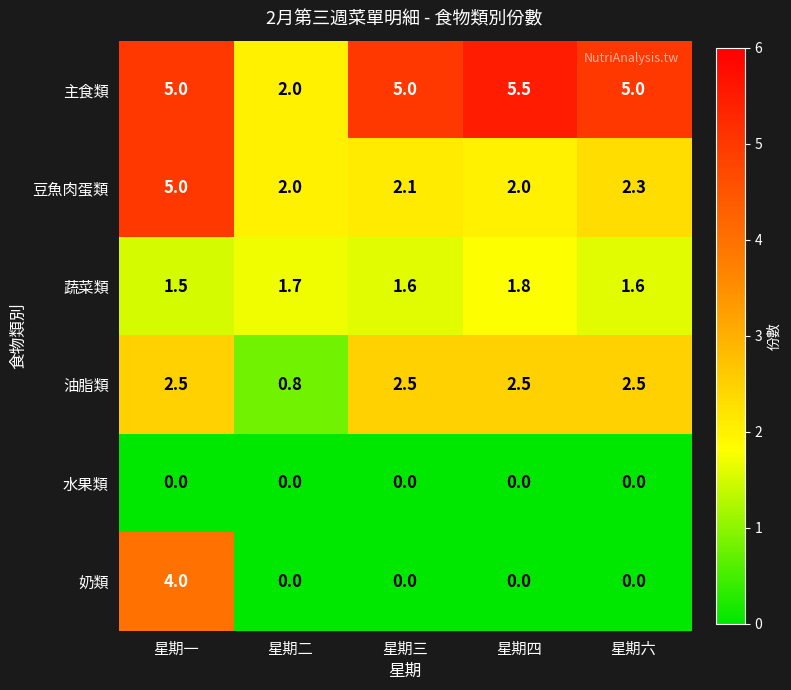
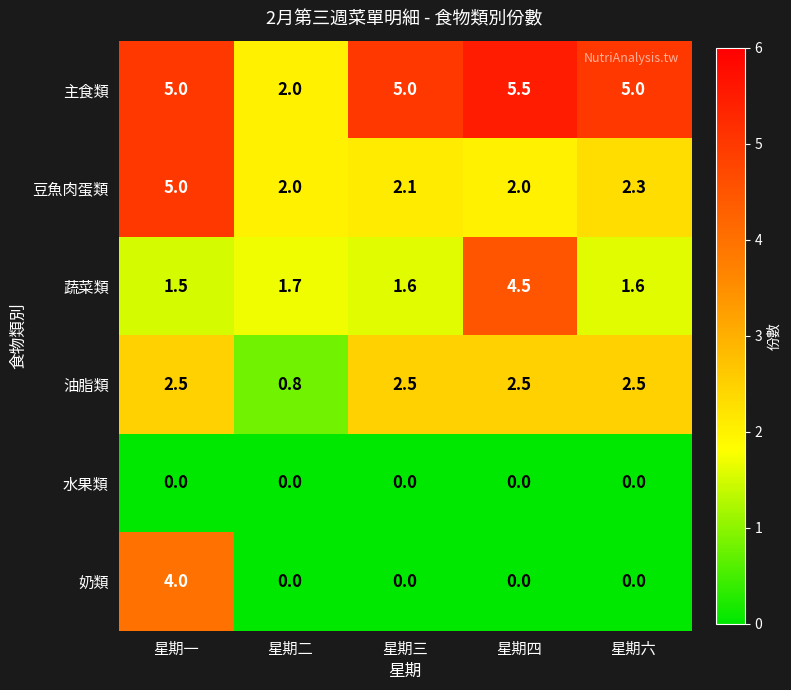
  {
    "主食類": {
      "星期一": 5.0,
      "星期二": 2.0,
      "星期三": 5.0,
      "星期四": 5.5
    },
    "豆魚肉蛋類": {
      "星期一": 5.0,
      "星期二": 2.0,
      "星期三": 2.1,
      "星期四": 2.0,
      "星期六": 2.3
    },
    "蔬菜類": {
      "星期一": 1.5,
      "星期二": 1.7,
      "星期三": 1.6,
-     "星期四": 1.8,
+     "星期四": 4.5,
      "星期六": 1.6
    },
    "油脂類": {
      "星期一": 2.5,
      "星期二": 0.8,
      "星期三": 2.5,
      "星期四": 2.5,
      "星期六": 2.5
    },
    "水果類": {
      "星期一": 0.0,
      "星期二": 0.0,
      "星期三": 0.0,
      "星期四": 0.0,
      "星期六": 0.0
    },
    "奶類": {
      "星期一": 4.0,
      "星期二": 0.0,
      "星期三": 0.0,
      "星期四": 0.0,
      "星期六": 0.0
    }
  }
